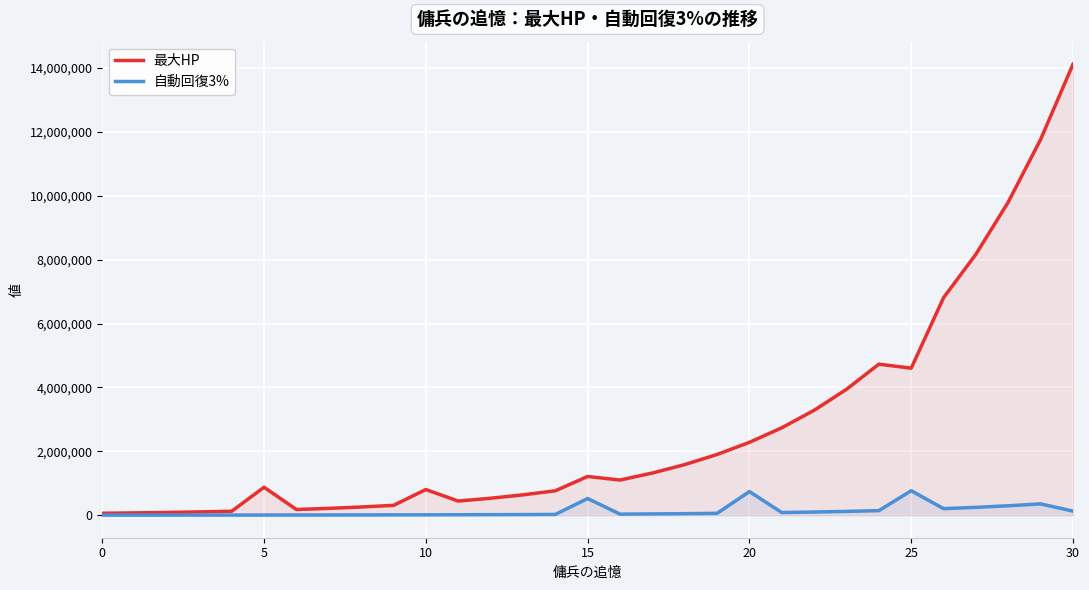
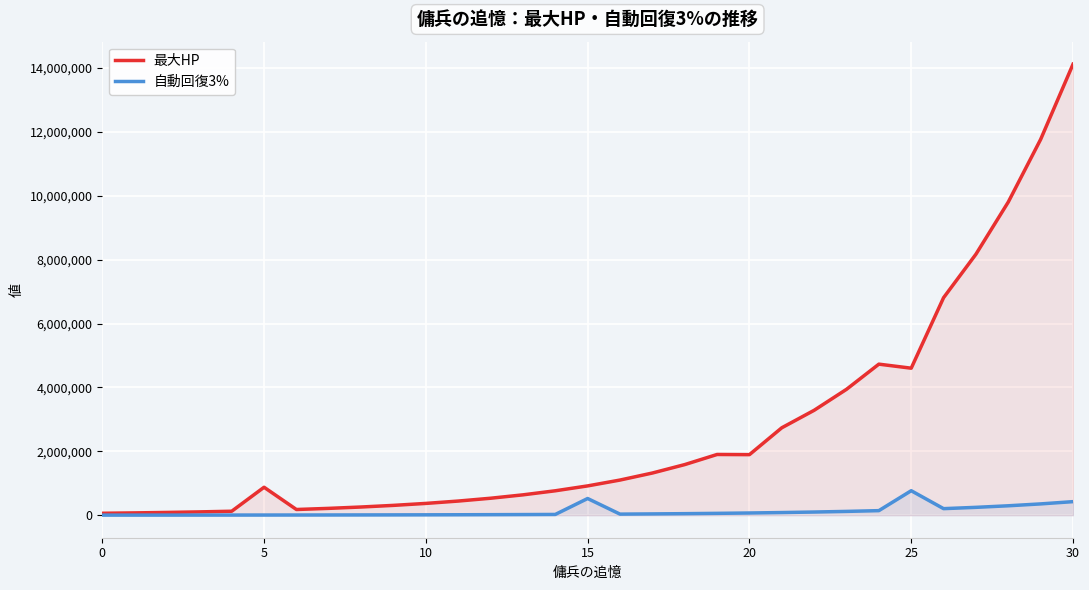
  {
    "最大HP": {
      "5": "900,000",
-     "10": "800,000",
-     "15": "1,200,000",
-     "20": "2,300,000",
+     "10": "400,000",
+     "15": "900,000",
+     "20": "1,900,000",
      "25": "4,600,000",
      "30": "14,100,000"
    },
    "自動回復3%": {
      "5": "0",
      "10": "0",
      "15": "500,000",
-     "20": "700,000",
+     "20": "100,000",
      "25": "800,000",
-     "30": "100,000"
+     "30": "400,000"
    }
  }
